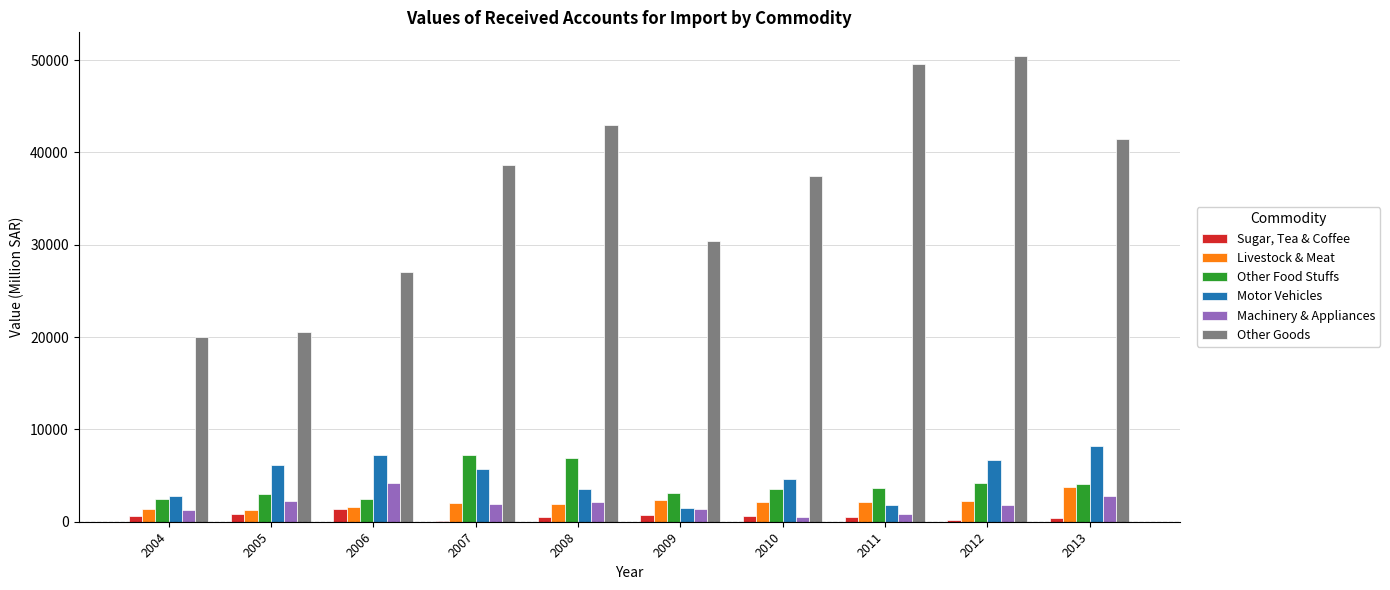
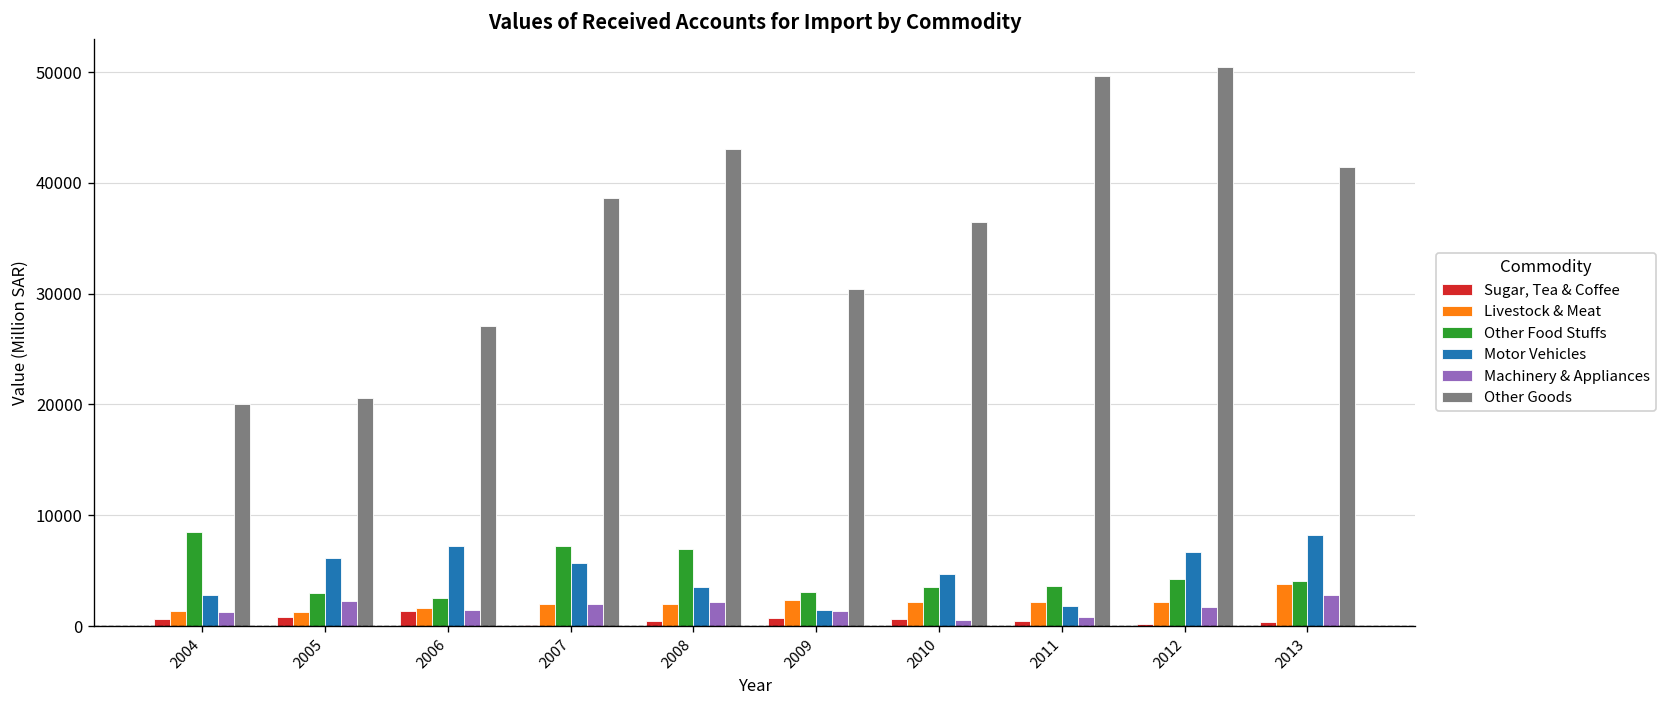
  {
    "Sugar, Tea & Coffee": {
      "2004": 1000,
      "2005": 1000,
      "2006": 1000,
      "2008": 0,
      "2009": 1000,
      "2010": 1000,
      "2011": 0,
      "2013": 0
    },
    "Livestock & Meat": {
      "2004": 1000,
      "2005": 1000,
      "2006": 2000,
      "2007": 2000,
      "2008": 2000,
      "2009": 2000,
      "2010": 2000,
      "2011": 2000,
      "2012": 2000,
      "2013": 4000
    },
    "Other Food Stuffs": {
-     "2004": 3000,
+     "2004": 9000,
      "2005": 3000,
      "2006": 2000,
      "2007": 7000,
      "2008": 7000,
      "2009": 3000,
      "2010": 4000,
      "2011": 4000,
      "2012": 4000,
      "2013": 4000
    },
    "Motor Vehicles": {
      "2004": 3000,
      "2005": 6000,
      "2006": 7000,
      "2007": 6000,
      "2008": 4000,
      "2009": 1000,
      "2010": 5000,
      "2011": 2000,
      "2012": 7000,
      "2013": 8000
    },
    "Machinery & Appliances": {
      "2004": 1000,
      "2005": 2000,
-     "2006": 4000,
+     "2006": 1000,
      "2007": 2000,
      "2008": 2000,
      "2009": 1000,
      "2010": 1000,
      "2011": 1000,
      "2012": 2000,
      "2013": 3000
    },
    "Other Goods": {
      "2004": 20000,
      "2005": 21000,
      "2006": 27000,
      "2007": 39000,
      "2008": 43000,
      "2009": 30000,
-     "2010": 37400,
+     "2010": 36500,
      "2011": 50000,
      "2012": 50000,
      "2013": 41000
    }
  }
